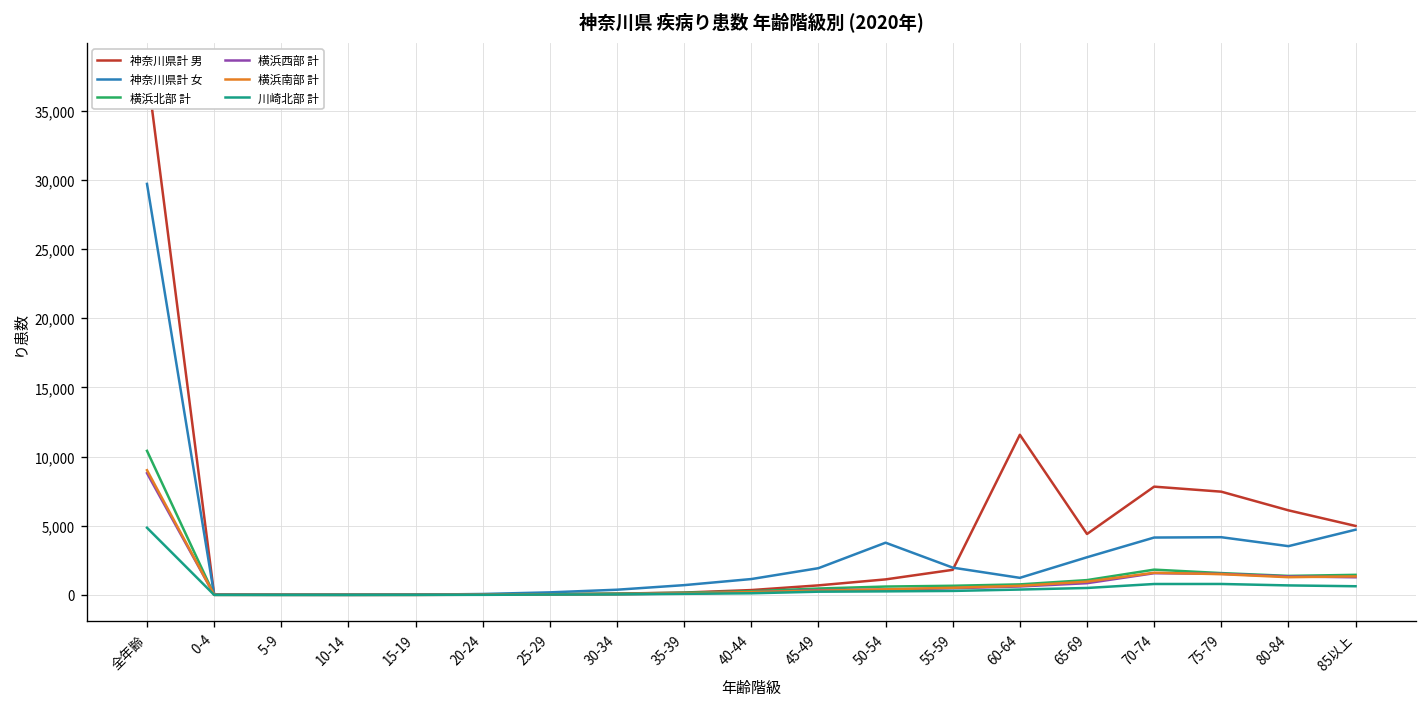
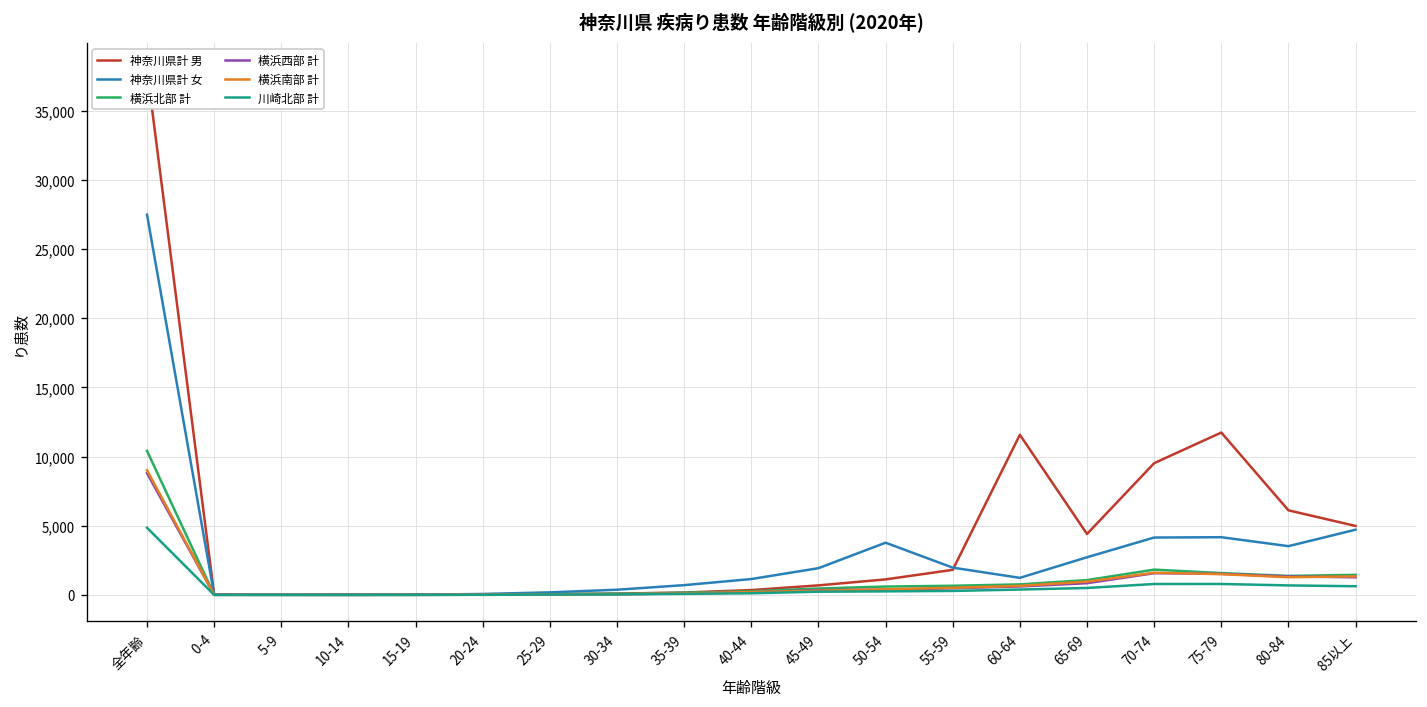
  {
    "神奈川県計 男": {
      "45-49": "700",
      "50-54": "1,100",
      "60-64": "11,600",
      "65-69": "4,400",
-     "70-74": "7,800",
-     "75-79": "7,500",
+     "70-74": "9,500",
+     "75-79": "11,700",
      "80-84": "6,100",
      "85以上": "5,000"
    },
    "神奈川県計 女": {
-     "全年齢": "29,700",
+     "全年齢": "27,500",
      "30-34": "400",
      "35-39": "700",
      "40-44": "1,100",
      "45-49": "1,900",
      "50-54": "3,800",
      "60-64": "1,200",
      "65-69": "2,700",
      "70-74": "4,100",
      "75-79": "4,200",
      "80-84": "3,500",
      "85以上": "4,700"
    }
  }
